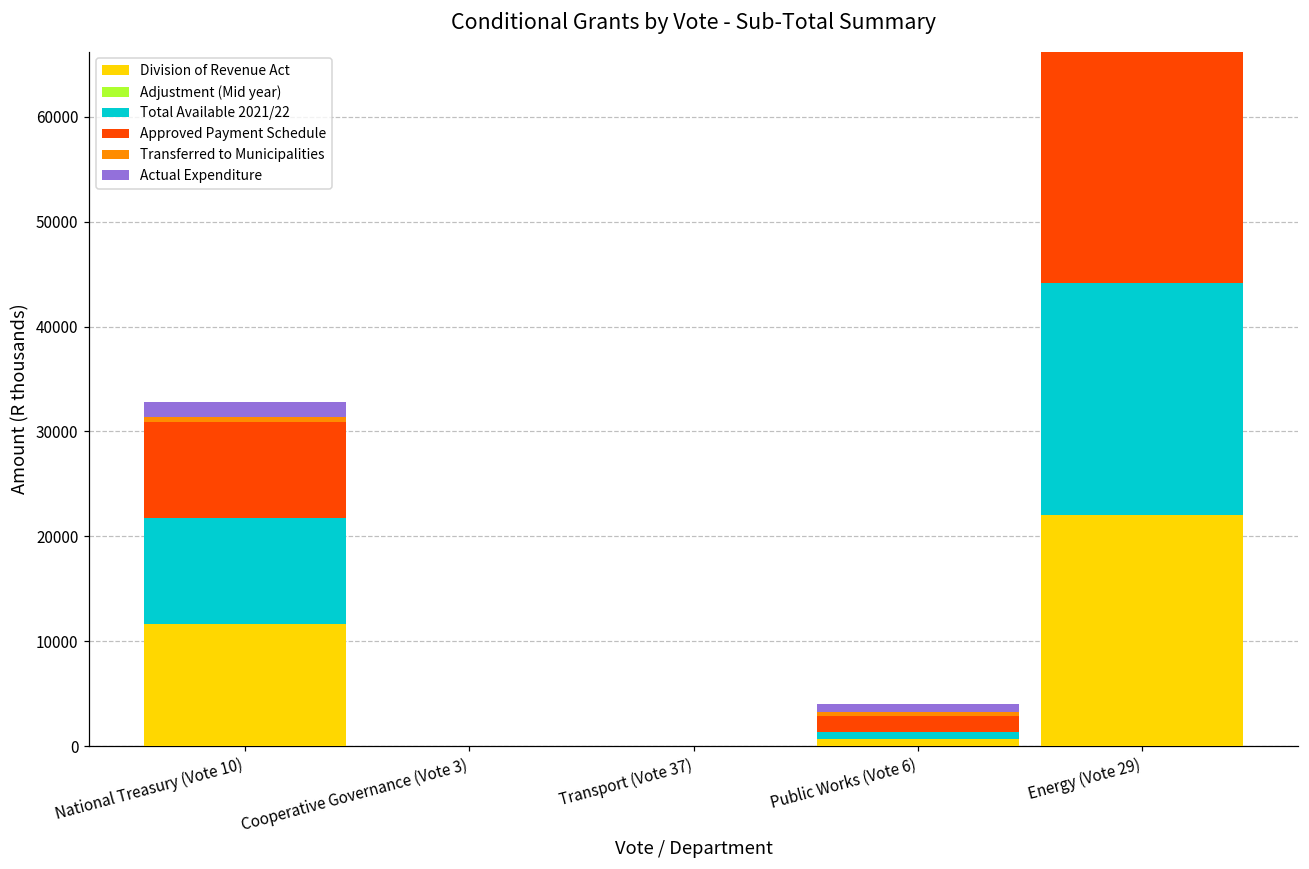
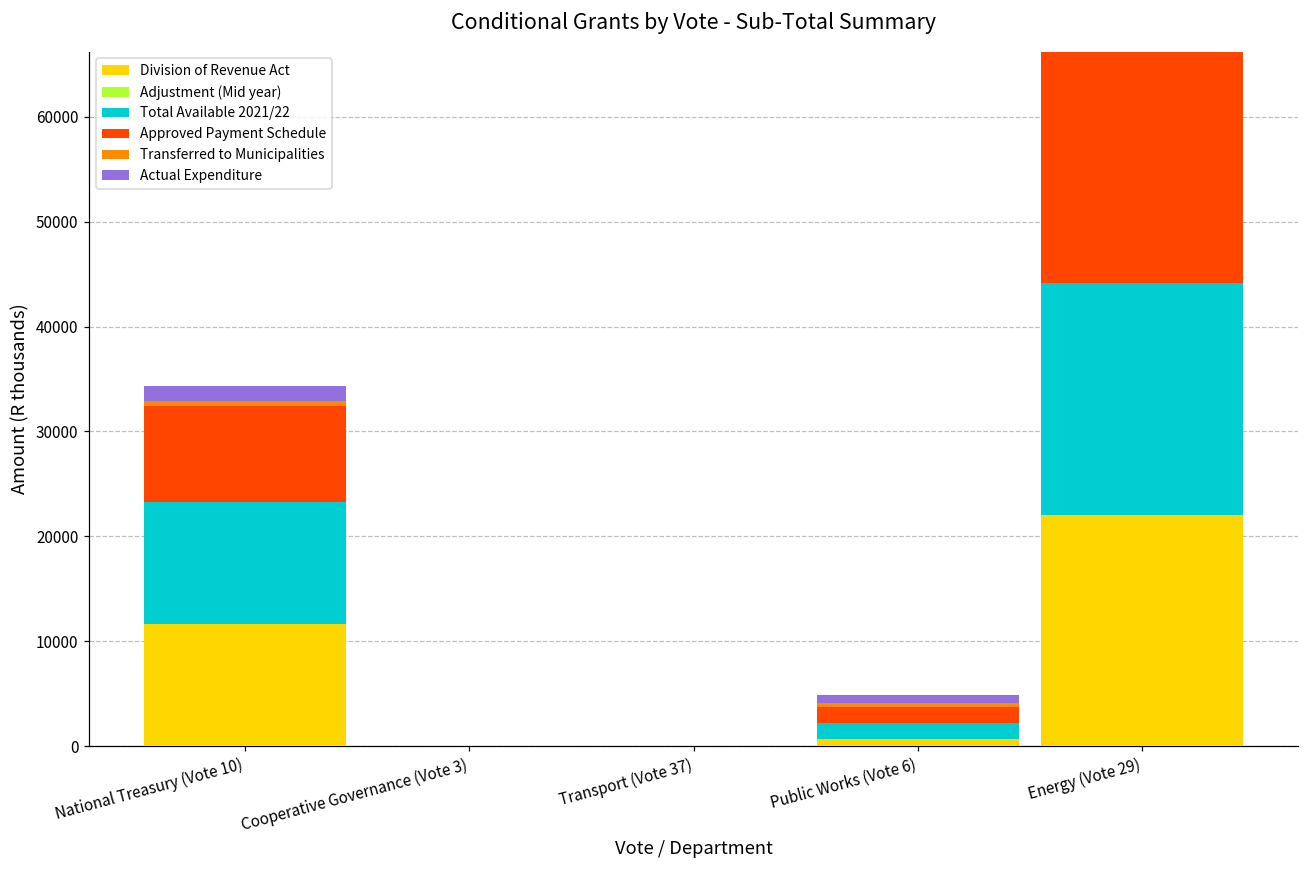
  {
    "Adjustment (Mid year)": {
      "Cooperative Governance (Vote 3)": 0,
      "Transport (Vote 37)": 0
    },
    "Total Available 2021/22": {
-     "National Treasury (Vote 10)": 10000,
+     "National Treasury (Vote 10)": 12000,
      "Cooperative Governance (Vote 3)": 0,
      "Transport (Vote 37)": 0,
-     "Public Works (Vote 6)": 1000,
+     "Public Works (Vote 6)": 2000,
      "Energy (Vote 29)": 22000
    },
    "Approved Payment Schedule": {
      "National Treasury (Vote 10)": 9000,
      "Cooperative Governance (Vote 3)": 0,
      "Transport (Vote 37)": 0,
      "Public Works (Vote 6)": 2000,
      "Energy (Vote 29)": 22000
    },
    "Transferred to Municipalities": {
      "National Treasury (Vote 10)": 0,
      "Cooperative Governance (Vote 3)": 0,
      "Transport (Vote 37)": 0,
      "Public Works (Vote 6)": 0,
      "Energy (Vote 29)": 0
    },
    "Actual Expenditure": {
      "National Treasury (Vote 10)": 1000,
      "Cooperative Governance (Vote 3)": 0,
      "Transport (Vote 37)": 0,
      "Public Works (Vote 6)": 1000,
      "Energy (Vote 29)": 0
    }
  }
